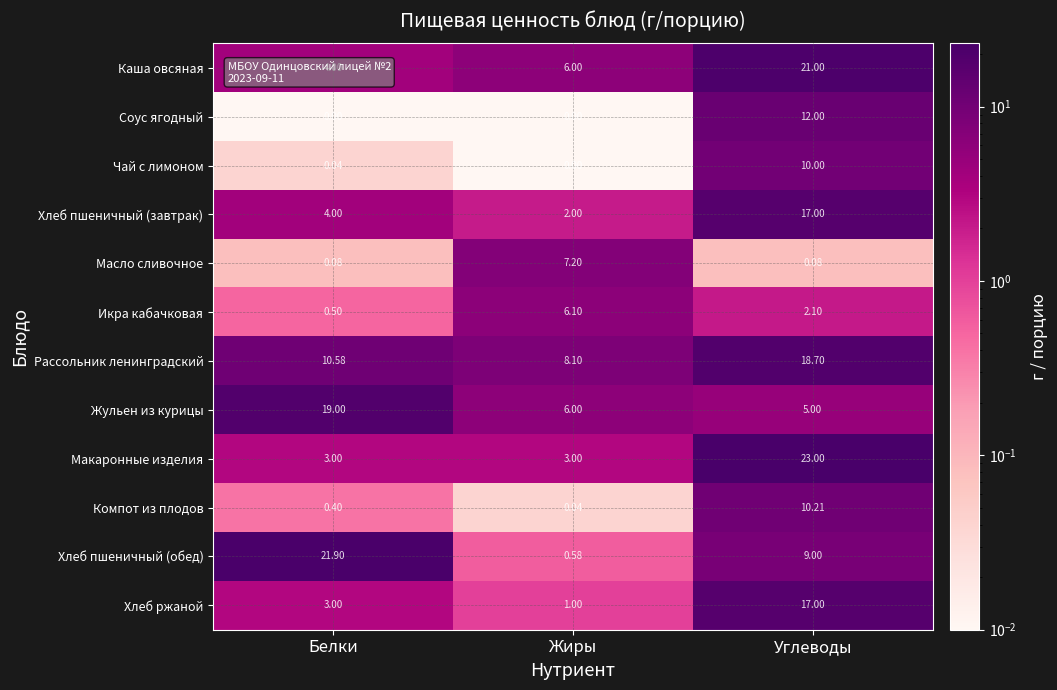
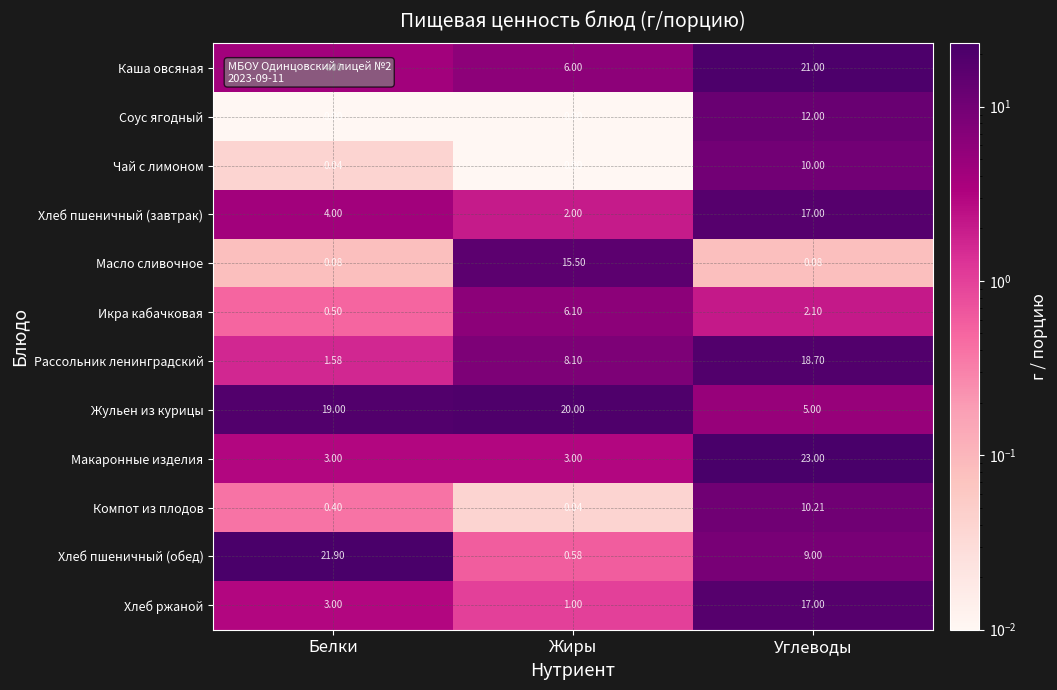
  {
    "Каша овсяная": {
      "Жиры": 6.00,
      "Углеводы": 21.00
    },
    "Соус ягодный": {
      "Углеводы": 12.00
    },
    "Чай с лимоном": {
      "Углеводы": 10.00
    },
    "Хлеб пшеничный (завтрак)": {
      "Белки": 4.00,
      "Жиры": 2.00,
      "Углеводы": 17.00
    },
    "Масло сливочное": {
      "Белки": 0.08,
-     "Жиры": 7.20,
+     "Жиры": 15.50,
      "Углеводы": 0.08
    },
    "Икра кабачковая": {
      "Белки": 0.50,
      "Жиры": 6.10,
      "Углеводы": 2.10
    },
    "Рассольник ленинградский": {
-     "Белки": 10.58,
+     "Белки": 1.58,
      "Жиры": 8.10,
      "Углеводы": 18.70
    },
    "Жульен из курицы": {
      "Белки": 19.00,
-     "Жиры": 6.00,
+     "Жиры": 20.00,
      "Углеводы": 5.00
    },
    "Макаронные изделия": {
      "Белки": 3.00,
      "Жиры": 3.00,
      "Углеводы": 23.00
    },
    "Компот из плодов": {
      "Белки": 0.40,
      "Углеводы": 10.21
    },
    "Хлеб пшеничный (обед)": {
      "Белки": 21.90,
      "Жиры": 0.58,
      "Углеводы": 9.00
    },
    "Хлеб ржаной": {
      "Белки": 3.00,
      "Жиры": 1.00,
      "Углеводы": 17.00
    }
  }
